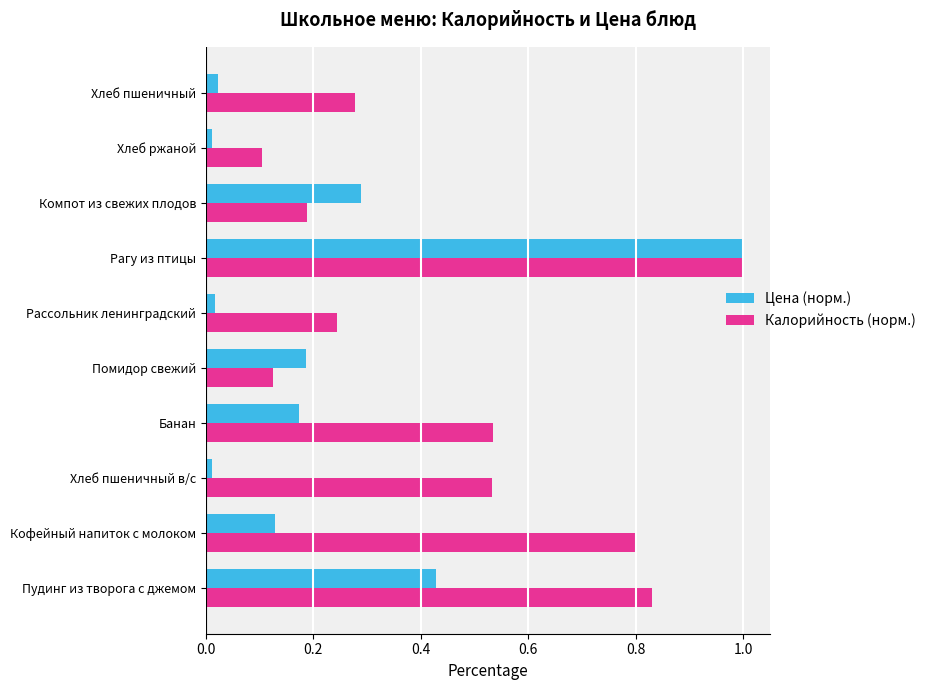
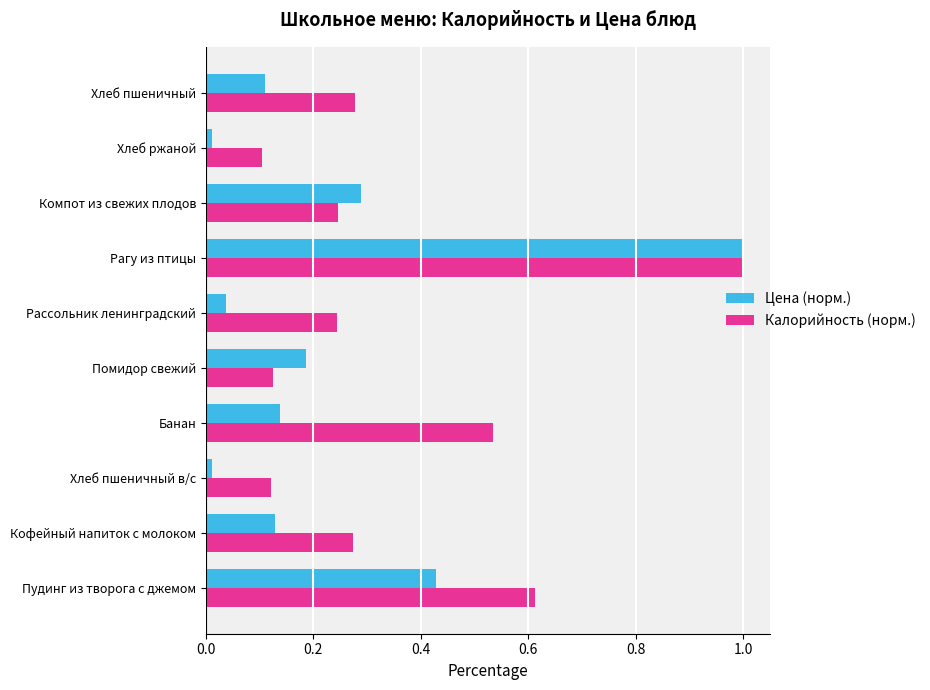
  {
    "Цена (норм.)": {
-     "Хлеб пшеничный": 0.02,
+     "Хлеб пшеничный": 0.11,
      "Хлеб ржаной": 0.01,
      "Компот из свежих плодов": 0.29,
      "Рагу из птицы": 1.00,
-     "Рассольник ленинградский": 0.02,
+     "Рассольник ленинградский": 0.04,
      "Помидор свежий": 0.19,
-     "Банан": 0.17,
+     "Банан": 0.14,
      "Хлеб пшеничный в/с": 0.01,
      "Кофейный напиток с молоком": 0.13,
      "Пудинг из творога с джемом": 0.43
    },
    "Калорийность (норм.)": {
      "Хлеб пшеничный": 0.28,
      "Хлеб ржаной": 0.10,
-     "Компот из свежих плодов": 0.19,
+     "Компот из свежих плодов": 0.25,
      "Рагу из птицы": 1.00,
      "Рассольник ленинградский": 0.24,
      "Помидор свежий": 0.12,
      "Банан": 0.53,
-     "Хлеб пшеничный в/с": 0.53,
-     "Кофейный напиток с молоком": 0.80,
-     "Пудинг из творога с джемом": 0.83
+     "Хлеб пшеничный в/с": 0.12,
+     "Кофейный напиток с молоком": 0.27,
+     "Пудинг из творога с джемом": 0.61
    }
  }
